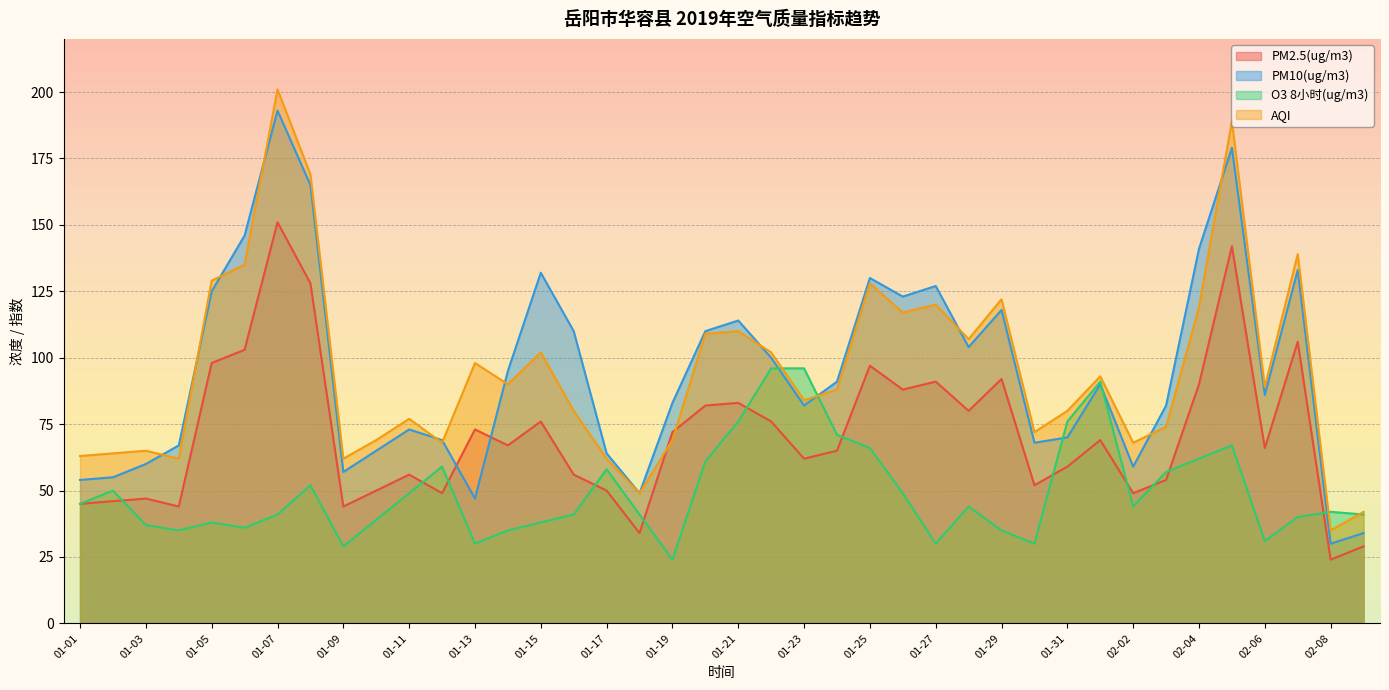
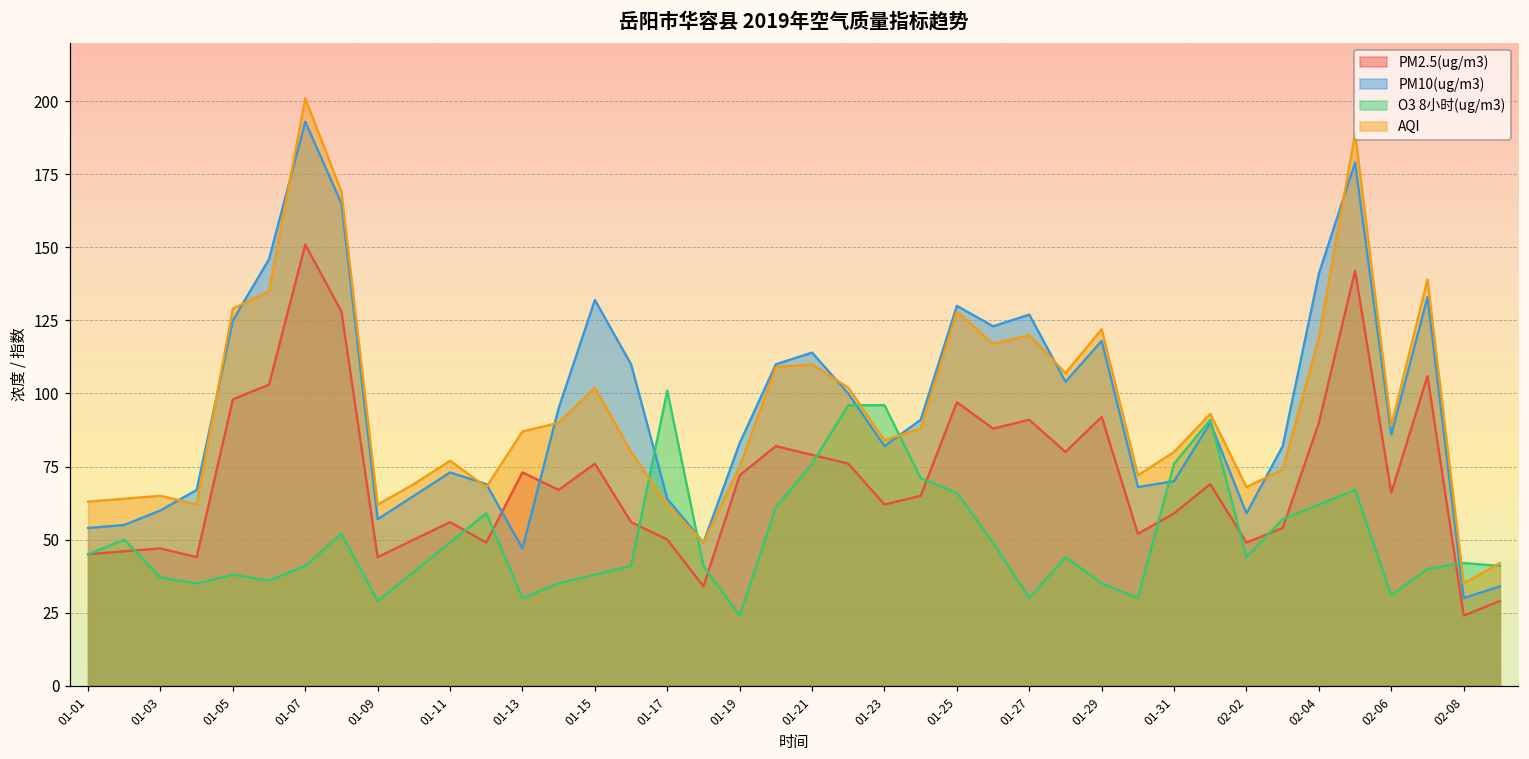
  {
    "PM2.5(ug/m3)": {
      "01-03": 47,
      "01-05": 98,
      "01-07": 151,
      "01-09": 44,
      "01-11": 56,
      "01-13": 73,
      "01-15": 76,
      "01-17": 50,
      "01-19": 72,
-     "01-21": 83,
+     "01-21": 79,
      "01-23": 62,
      "01-25": 97,
      "01-27": 91,
      "01-29": 92,
      "01-31": 59,
      "02-02": 49,
      "02-04": 90,
      "02-06": 66,
      "02-08": 24
    },
    "PM10(ug/m3)": {
      "01-01": 54,
      "01-03": 60,
      "01-05": 125,
      "01-07": 193,
      "01-09": 57,
      "01-11": 73,
      "01-13": 47,
      "01-15": 132,
      "01-17": 64,
      "01-19": 83,
      "01-21": 114,
      "01-23": 82,
      "01-25": 130,
      "01-27": 127,
      "01-29": 118,
      "01-31": 70,
      "02-02": 59,
      "02-04": 141,
      "02-06": 86,
      "02-08": 30
    },
    "O3 8小时(ug/m3)": {
      "01-03": 37,
      "01-05": 38,
      "01-07": 41,
      "01-09": 29,
      "01-11": 49,
      "01-13": 30,
      "01-15": 38,
-     "01-17": 58,
+     "01-17": 101,
      "01-19": 24,
      "01-21": 76,
      "01-23": 96,
      "01-25": 66,
      "01-27": 30,
      "01-29": 35,
      "01-31": 76,
      "02-02": 44,
      "02-04": 62,
      "02-06": 31,
      "02-08": 42
    },
    "AQI": {
      "01-01": 63,
      "01-03": 65,
      "01-05": 129,
      "01-07": 201,
      "01-09": 62,
      "01-11": 77,
-     "01-13": 98,
+     "01-13": 87,
      "01-15": 102,
      "01-17": 62,
-     "01-19": 69,
+     "01-19": 75,
      "01-21": 110,
      "01-23": 84,
      "01-25": 128,
      "01-27": 120,
      "01-29": 122,
      "01-31": 80,
      "02-02": 68,
      "02-04": 119,
      "02-06": 89,
      "02-08": 35
    }
  }
